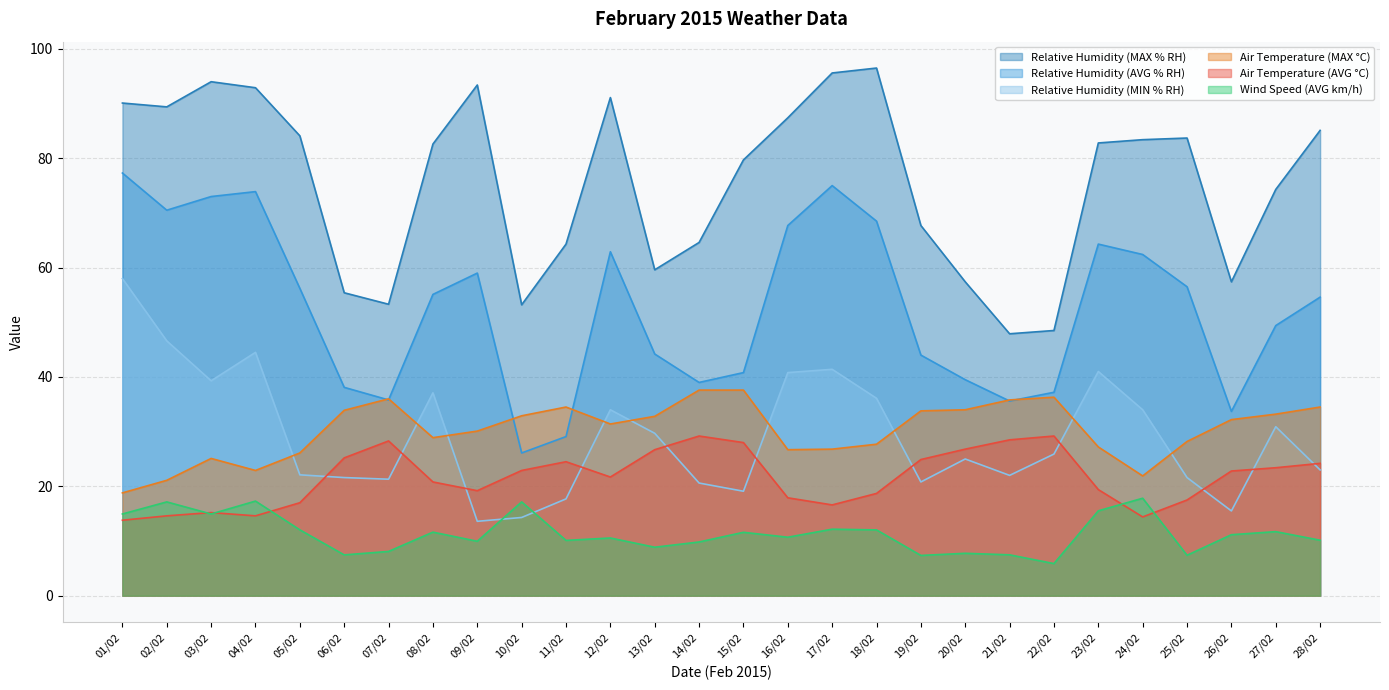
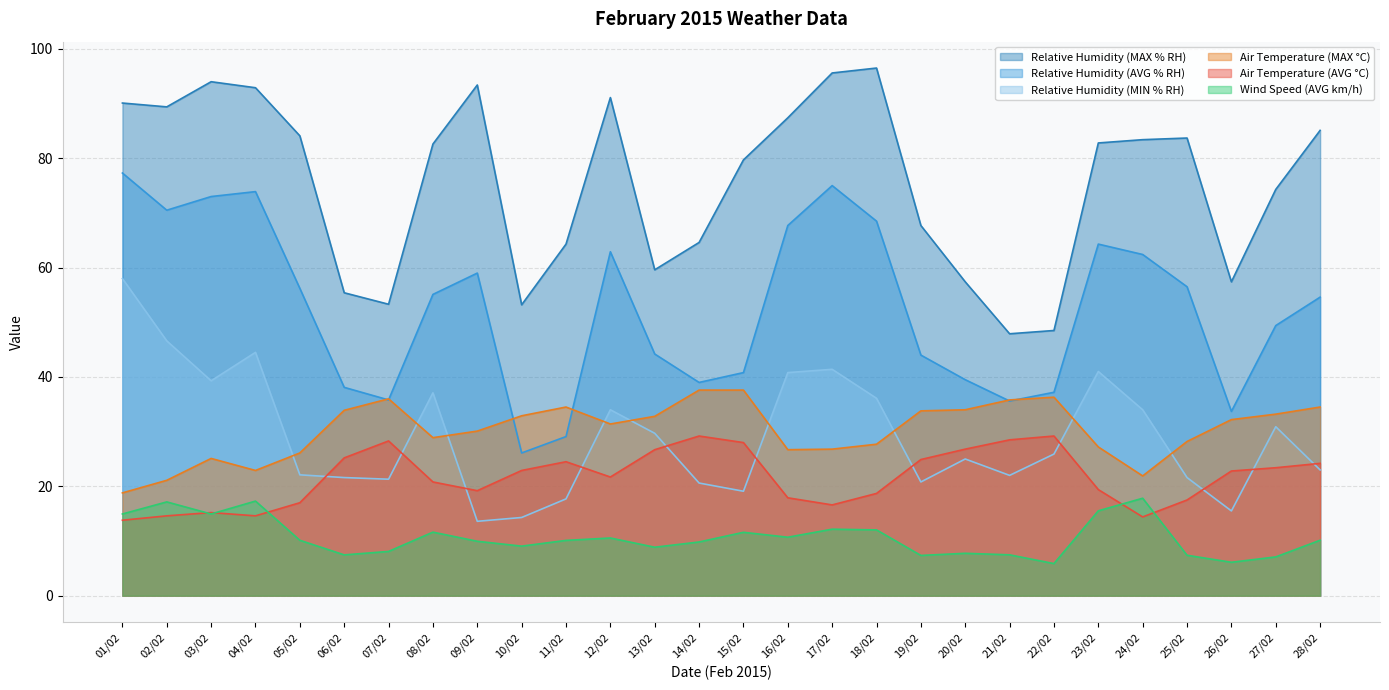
  {
    "Relative Humidity (MIN % RH)": {
      "01/02": 58,
      "02/02": 47,
      "03/02": 39,
      "04/02": 45,
      "05/02": 22,
      "06/02": 22,
      "07/02": 21,
      "08/02": 37,
      "09/02": 14,
      "10/02": 14,
      "11/02": 18,
      "12/02": 34,
      "13/02": 30,
      "14/02": 21,
      "15/02": 19,
      "16/02": 41,
      "17/02": 41,
      "18/02": 36,
      "19/02": 21,
      "20/02": 25,
      "21/02": 22,
      "22/02": 26,
      "23/02": 41,
      "24/02": 34,
      "25/02": 22,
      "26/02": 16,
      "27/02": 31,
      "28/02": 23
    },
    "Wind Speed (AVG km/h)": {
      "01/02": 15,
      "02/02": 17,
      "04/02": 17,
-     "05/02": 12,
+     "05/02": 10,
      "06/02": 7,
      "07/02": 8,
      "08/02": 12,
      "09/02": 10,
-     "10/02": 17,
+     "10/02": 9,
      "11/02": 10,
      "12/02": 11,
      "13/02": 9,
      "14/02": 10,
      "15/02": 12,
      "16/02": 11,
      "17/02": 12,
      "18/02": 12,
      "19/02": 7,
      "20/02": 8,
      "21/02": 7,
      "22/02": 6,
      "23/02": 16,
      "24/02": 18,
      "25/02": 7,
-     "26/02": 11,
-     "27/02": 12,
+     "26/02": 6,
+     "27/02": 7,
      "28/02": 10
    }
  }
